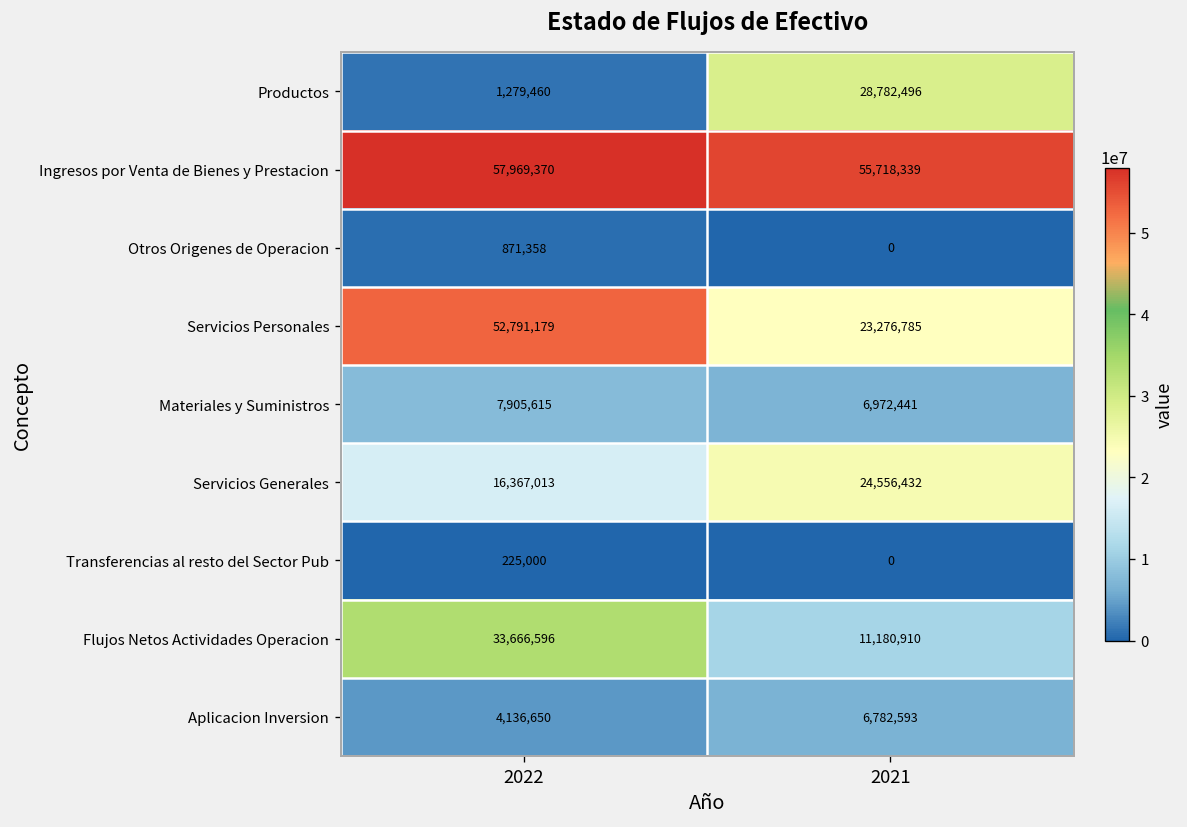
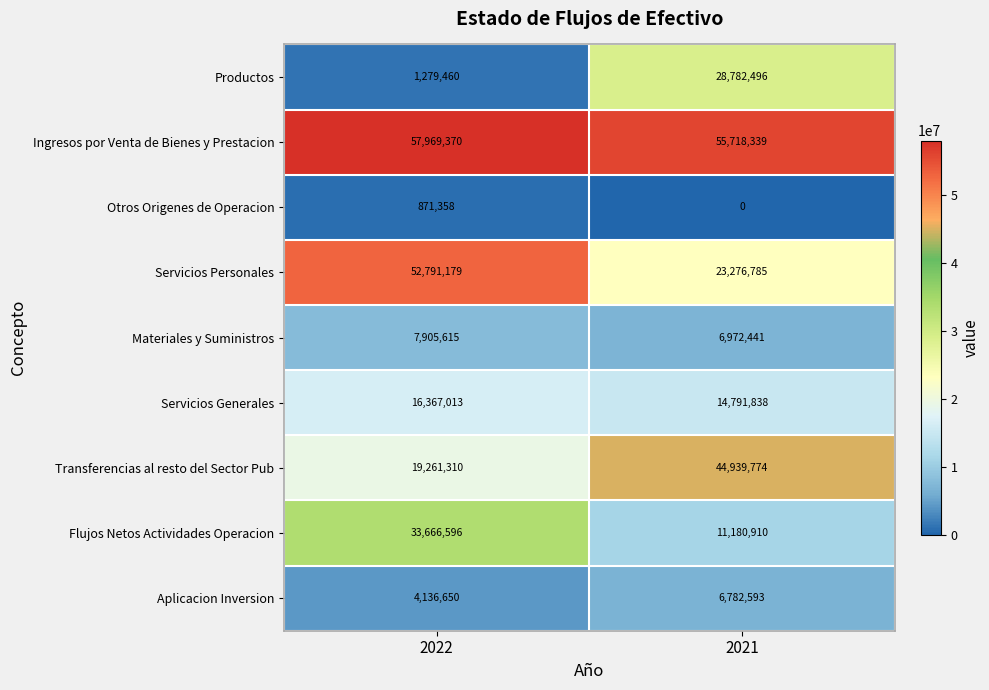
  {
    "Productos": {
      "2022": "1,279,460",
      "2021": "28,782,496"
    },
    "Ingresos por Venta de Bienes y Prestacion": {
      "2022": "57,969,370",
      "2021": "55,718,339"
    },
    "Otros Origenes de Operacion": {
      "2022": "871,358",
      "2021": "0"
    },
    "Servicios Personales": {
      "2022": "52,791,179",
      "2021": "23,276,785"
    },
    "Materiales y Suministros": {
      "2022": "7,905,615",
      "2021": "6,972,441"
    },
    "Servicios Generales": {
      "2022": "16,367,013",
-     "2021": "24,556,432"
+     "2021": "14,791,838"
    },
    "Transferencias al resto del Sector Pub": {
-     "2022": "225,000",
-     "2021": "0"
+     "2022": "19,261,310",
+     "2021": "44,939,774"
    },
    "Flujos Netos Actividades Operacion": {
      "2022": "33,666,596",
      "2021": "11,180,910"
    },
    "Aplicacion Inversion": {
      "2022": "4,136,650",
      "2021": "6,782,593"
    }
  }
